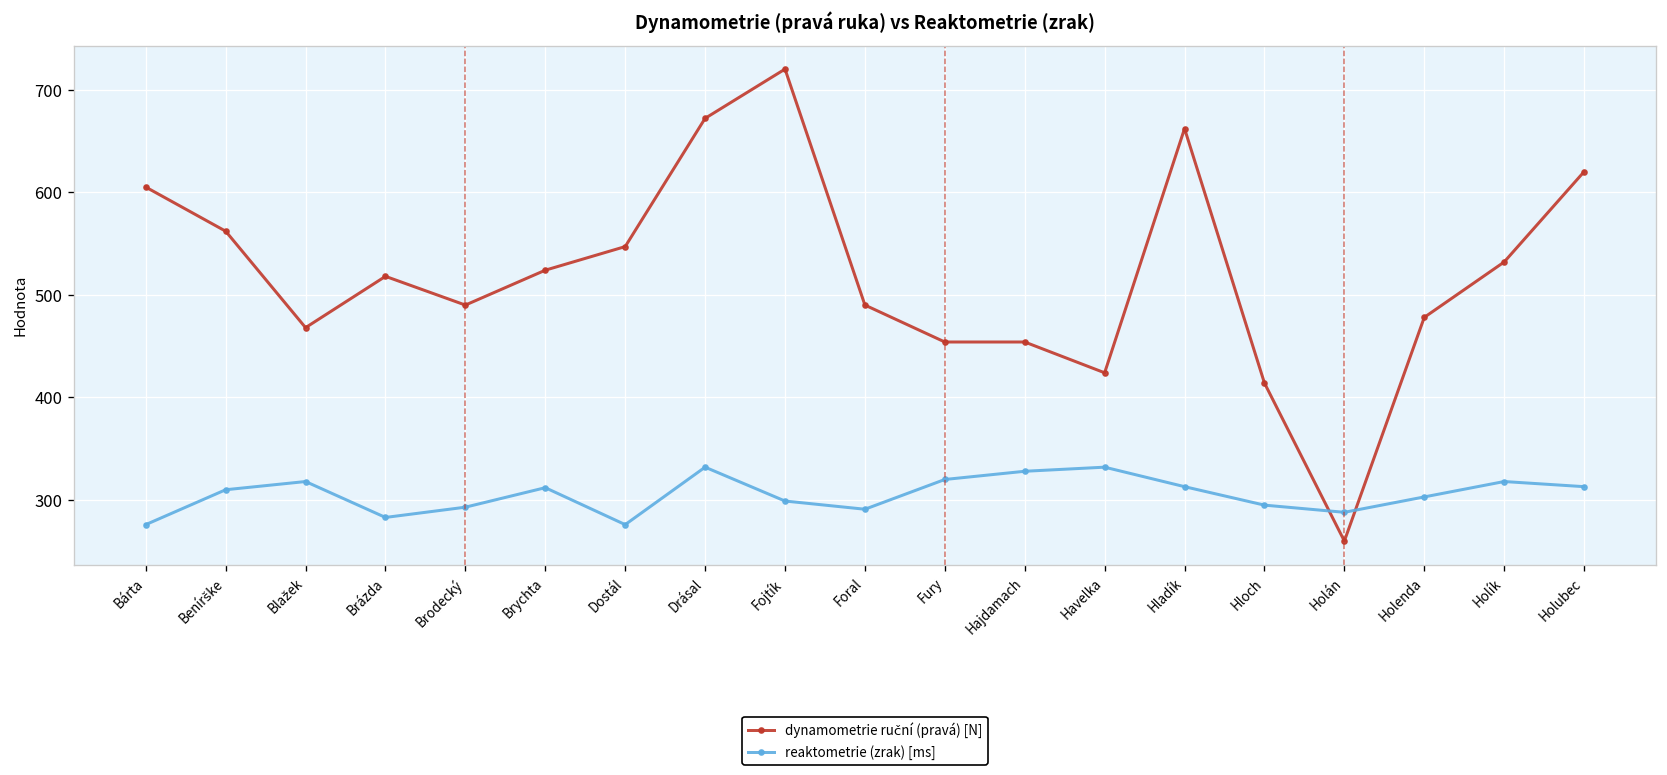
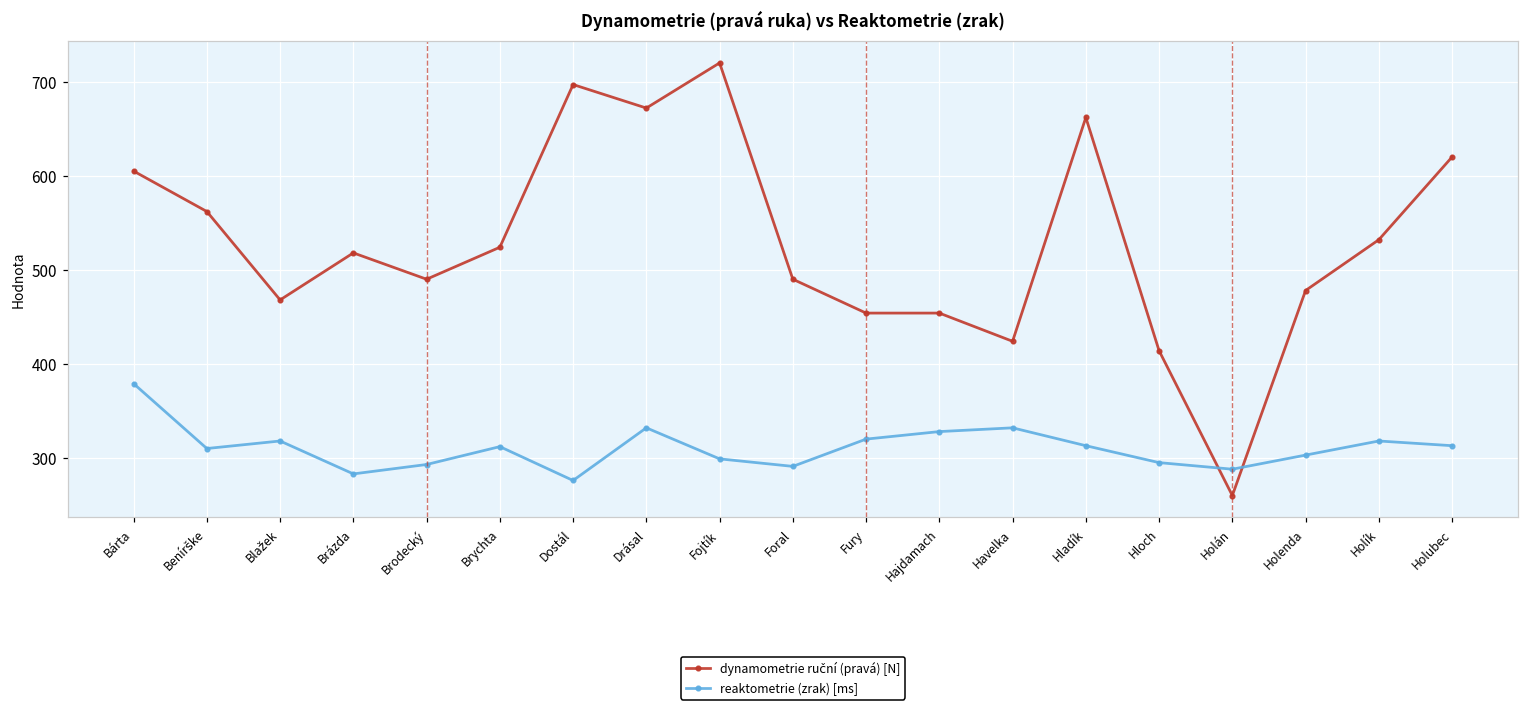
  {
    "dynamometrie ruční (pravá) [N]": {
      "Bárta": 610,
      "Benírške": 560,
      "Blažek": 470,
      "Brázda": 520,
      "Brodecký": 490,
      "Brychta": 520,
-     "Dostál": 550,
+     "Dostál": 700,
      "Drásal": 670,
      "Fojtík": 720,
      "Foral": 490,
      "Fury": 450,
      "Hajdamach": 450,
      "Havelka": 420,
      "Hladík": 660,
      "Hloch": 410,
      "Holán": 260,
      "Holenda": 480,
      "Holík": 530,
      "Holubec": 620
    },
    "reaktometrie (zrak) [ms]": {
-     "Bárta": 280,
+     "Bárta": 380,
      "Benírške": 310,
      "Blažek": 320,
      "Brázda": 280,
      "Brodecký": 290,
      "Brychta": 310,
      "Dostál": 280,
      "Drásal": 330,
      "Fojtík": 300,
      "Foral": 290,
      "Fury": 320,
      "Hajdamach": 330,
      "Havelka": 330,
      "Hladík": 310,
      "Hloch": 300,
      "Holán": 290,
      "Holenda": 300,
      "Holík": 320,
      "Holubec": 310
    }
  }
